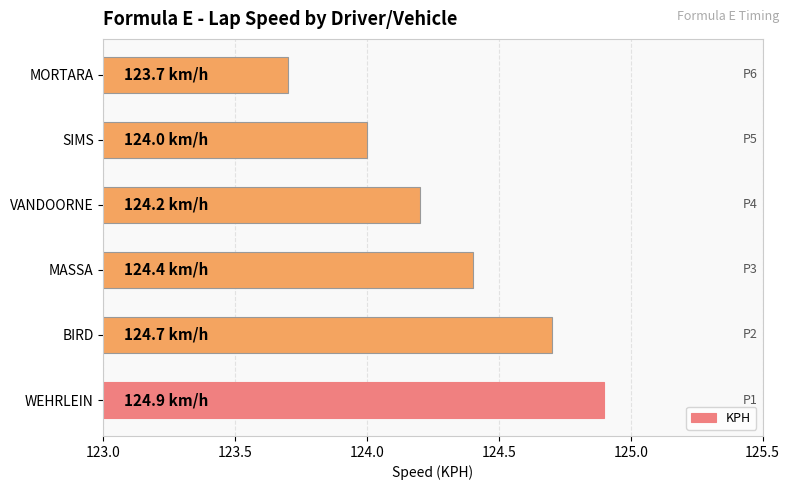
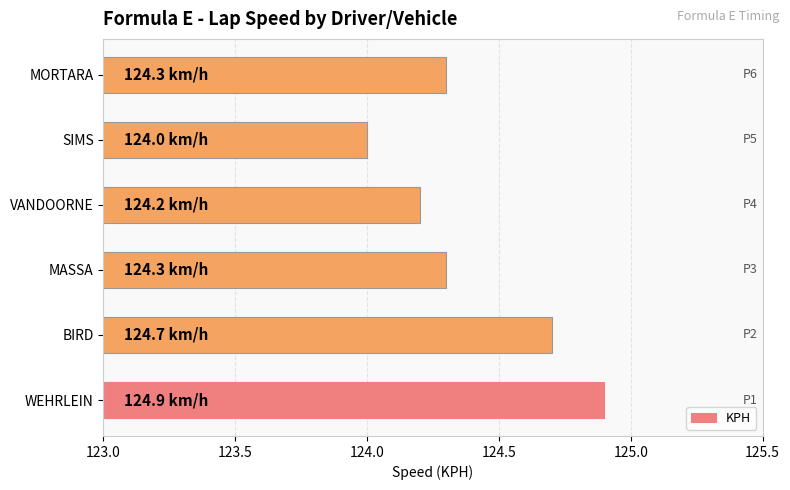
  {
-   "MORTARA": 123.7,
+   "MORTARA": 124.3,
    "SIMS": 124.0,
    "VANDOORNE": 124.2,
-   "MASSA": 124.4,
+   "MASSA": 124.3,
    "BIRD": 124.7,
    "WEHRLEIN": 124.9
  }
